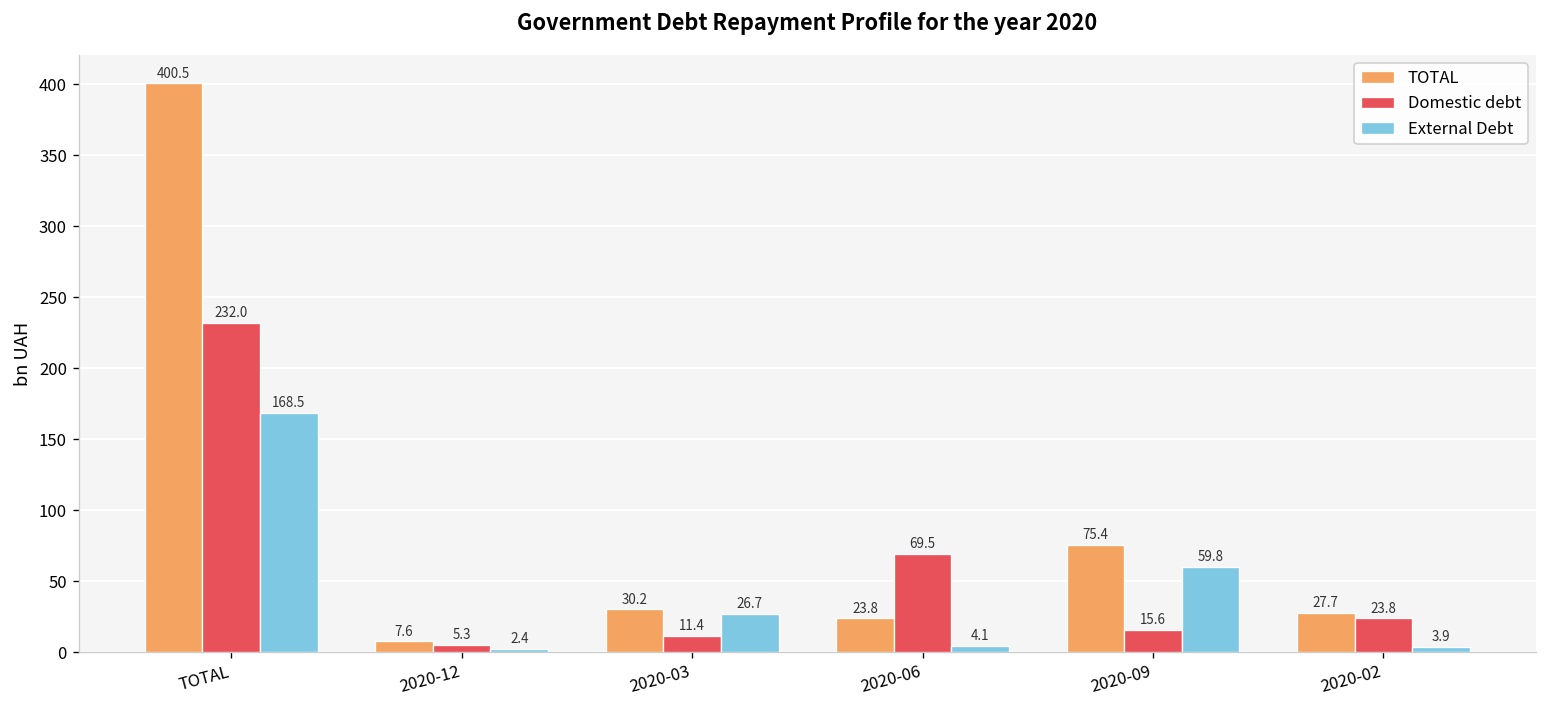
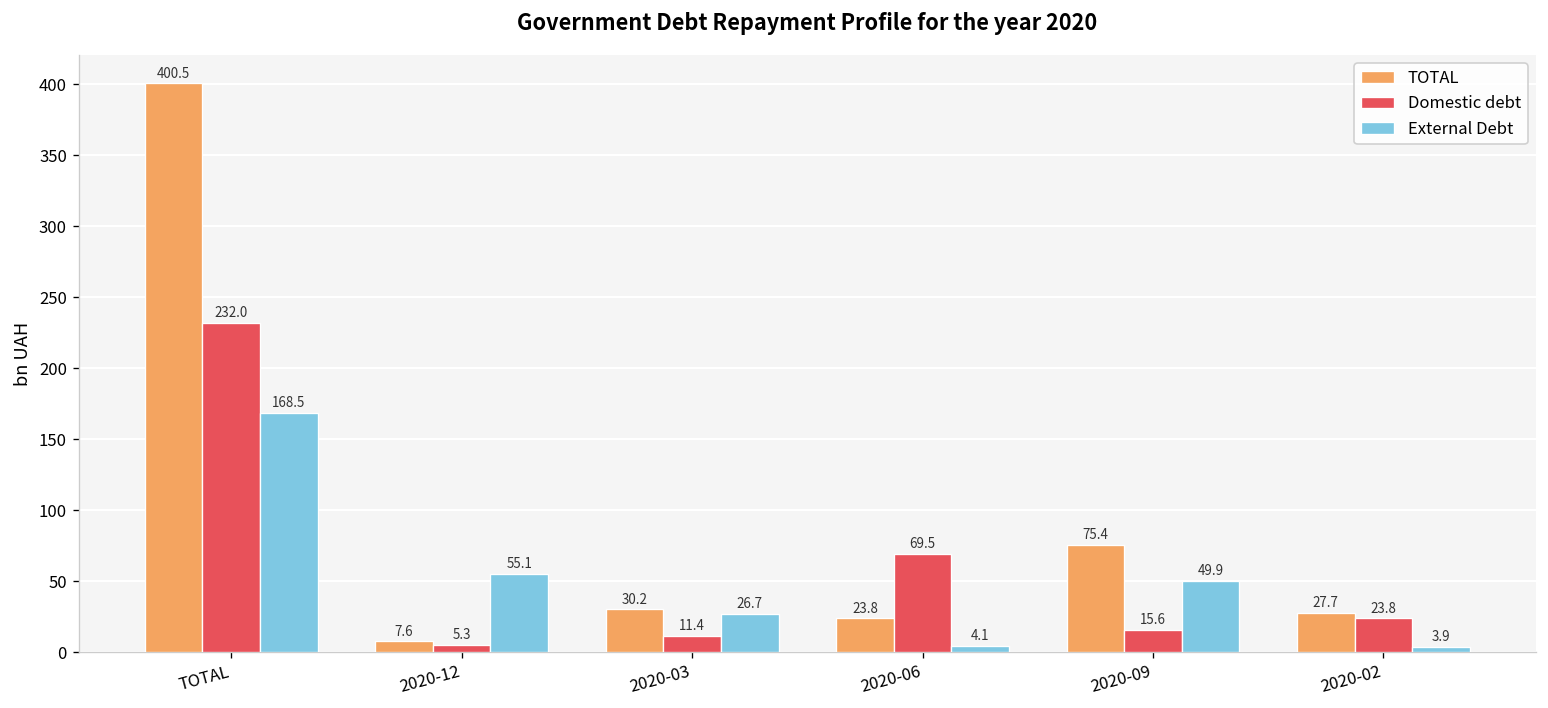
  {
    "TOTAL": {
      "TOTAL": 400.5,
      "2020-12": 7.6,
      "2020-03": 30.2,
      "2020-06": 23.8,
      "2020-09": 75.4,
      "2020-02": 27.7
    },
    "Domestic debt": {
      "TOTAL": 232.0,
      "2020-12": 5.3,
      "2020-03": 11.4,
      "2020-06": 69.5,
      "2020-09": 15.6,
      "2020-02": 23.8
    },
    "External Debt": {
      "TOTAL": 168.5,
-     "2020-12": 2.4,
+     "2020-12": 55.1,
      "2020-03": 26.7,
      "2020-06": 4.1,
-     "2020-09": 59.8,
+     "2020-09": 49.9,
      "2020-02": 3.9
    }
  }
